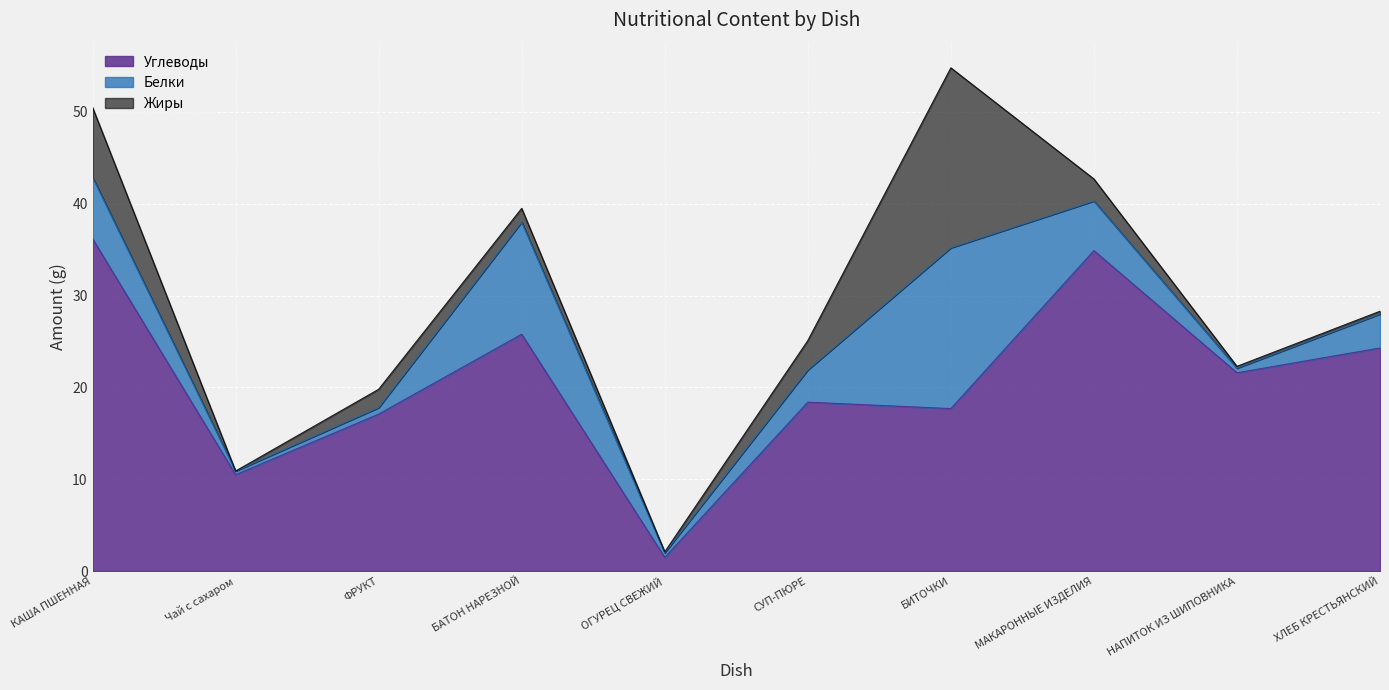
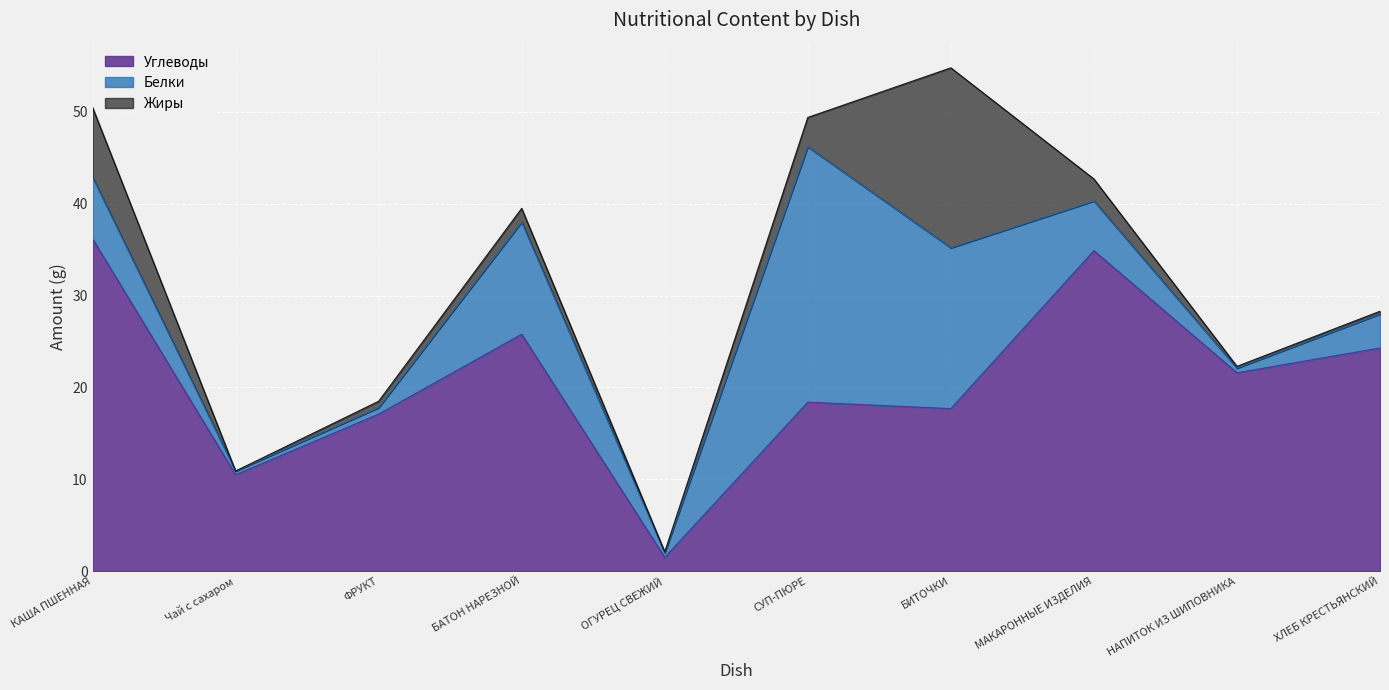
  {
    "Углеводы": {
      "КАША ПШЕННАЯ": 36,
      "Чай с сахаром": 11,
      "ФРУКТ": 17,
      "БАТОН НАРЕЗНОЙ": 26,
      "ОГУРЕЦ СВЕЖИЙ": 2,
      "СУП-ПЮРЕ": 18,
      "БИТОЧКИ": 18,
      "МАКАРОННЫЕ ИЗДЕЛИЯ": 35,
      "НАПИТОК ИЗ ШИПОВНИКА": 22,
      "ХЛЕБ КРЕСТЬЯНСКИЙ": 24
    },
    "Белки": {
      "КАША ПШЕННАЯ": 7,
      "ФРУКТ": 1,
      "БАТОН НАРЕЗНОЙ": 12,
-     "СУП-ПЮРЕ": 4,
+     "СУП-ПЮРЕ": 28,
      "БИТОЧКИ": 18,
      "МАКАРОННЫЕ ИЗДЕЛИЯ": 5,
      "ХЛЕБ КРЕСТЬЯНСКИЙ": 4
    },
    "Жиры": {
      "КАША ПШЕННАЯ": 8,
-     "ФРУКТ": 2,
+     "ФРУКТ": 1,
      "БАТОН НАРЕЗНОЙ": 2,
      "СУП-ПЮРЕ": 3,
      "БИТОЧКИ": 20,
      "МАКАРОННЫЕ ИЗДЕЛИЯ": 2,
      "ХЛЕБ КРЕСТЬЯНСКИЙ": 0
    }
  }
